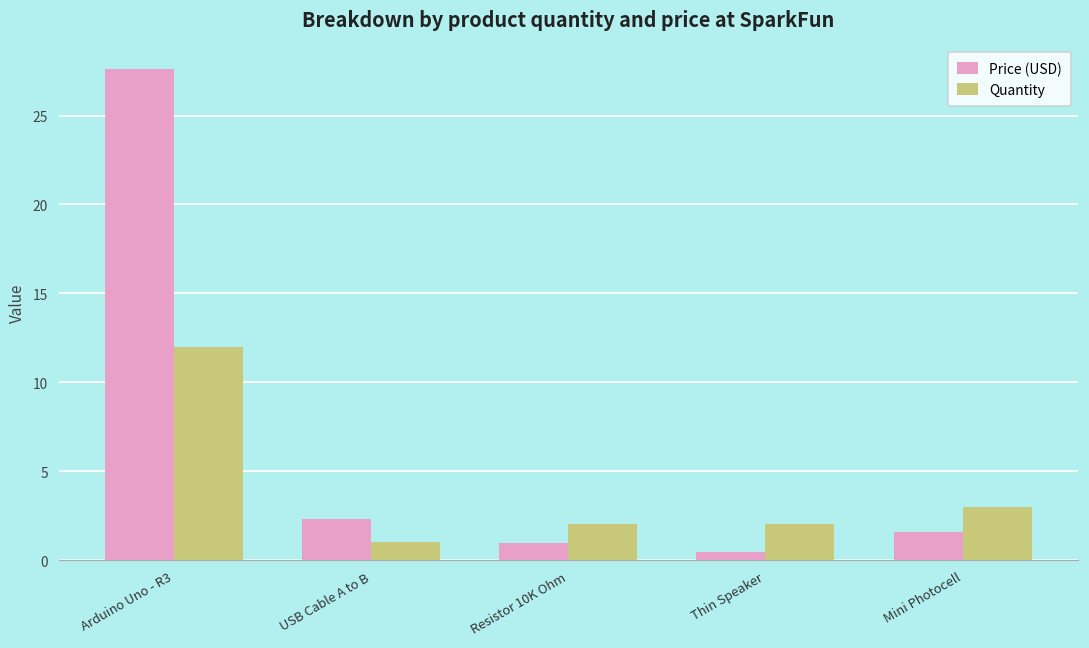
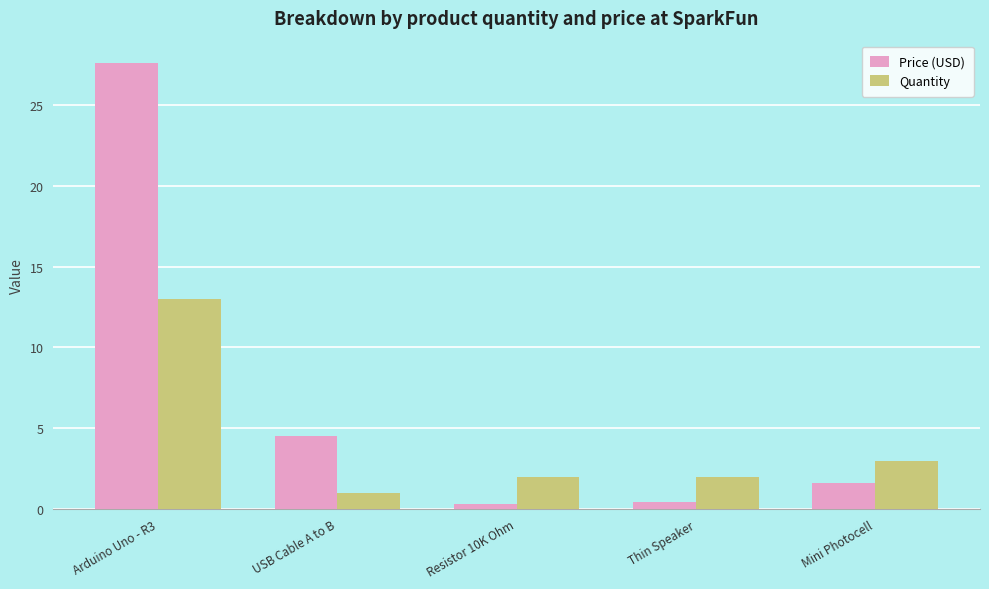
  {
    "Price (USD)": {
      "Arduino Uno - R3": 27.6,
-     "USB Cable A to B": 2.3,
-     "Resistor 10K Ohm": 1.0,
+     "USB Cable A to B": 4.5,
+     "Resistor 10K Ohm": 0.3,
      "Thin Speaker": 0.4,
      "Mini Photocell": 1.6
    },
    "Quantity": {
-     "Arduino Uno - R3": 12,
+     "Arduino Uno - R3": 13,
      "USB Cable A to B": 1,
      "Resistor 10K Ohm": 2,
      "Thin Speaker": 2,
      "Mini Photocell": 3
    }
  }
